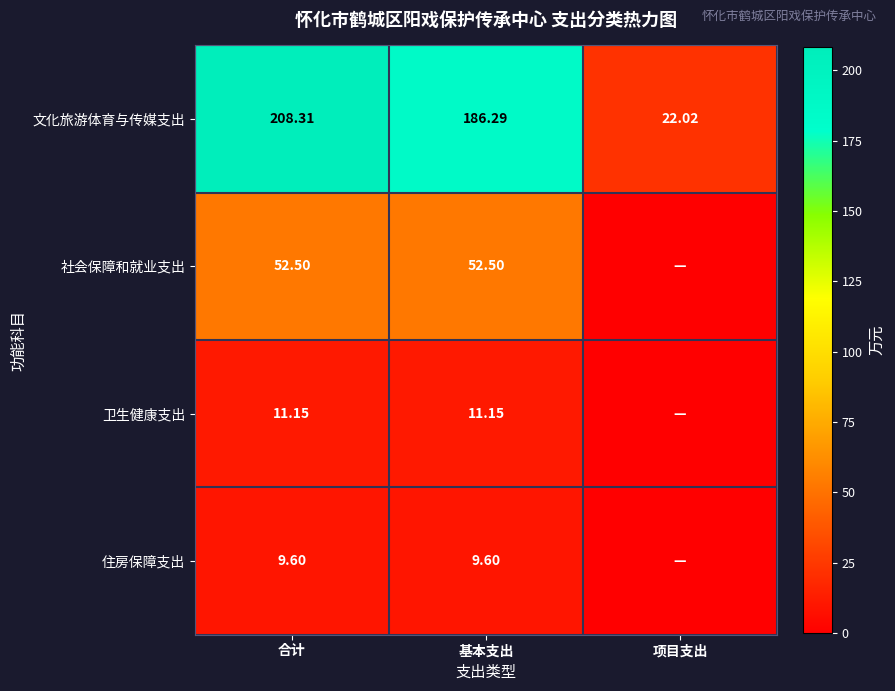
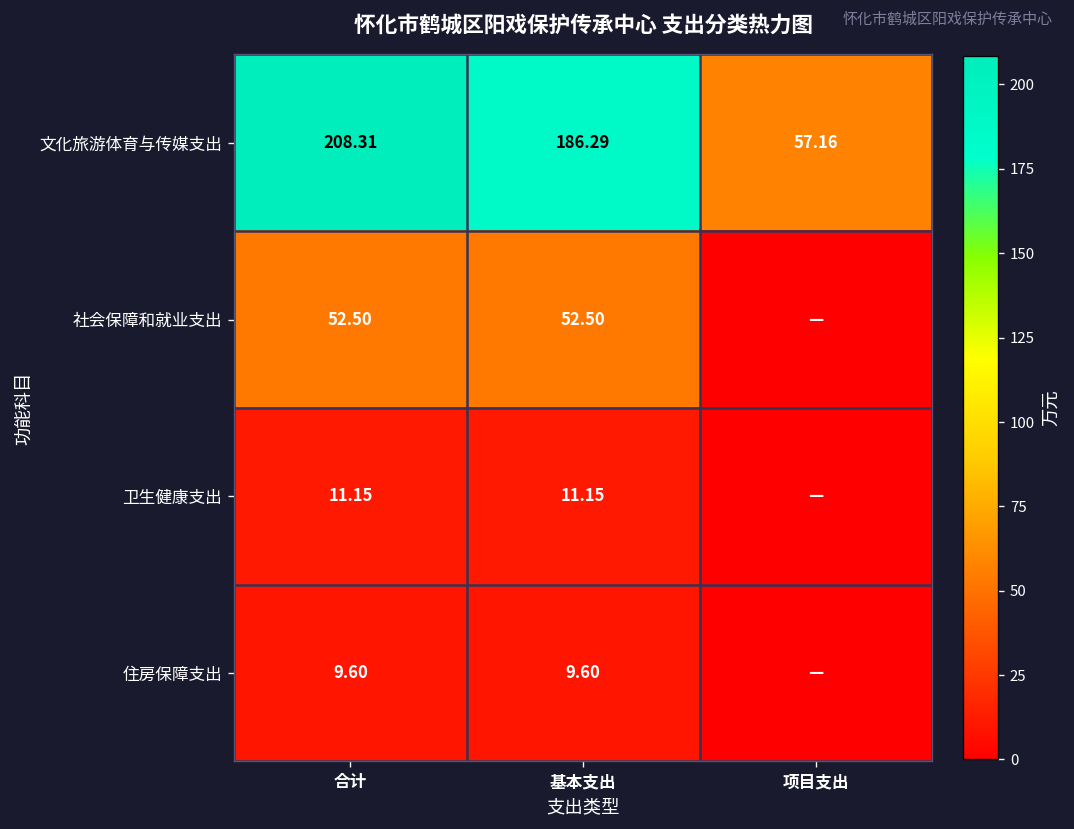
  {
    "文化旅游体育与传媒支出": {
      "合计": 208.31,
      "基本支出": 186.29,
-     "项目支出": 22.02
+     "项目支出": 57.16
    },
    "社会保障和就业支出": {
      "合计": 52.50,
      "基本支出": 52.50
    },
    "卫生健康支出": {
      "合计": 11.15,
      "基本支出": 11.15
    },
    "住房保障支出": {
      "合计": 9.60,
      "基本支出": 9.60
    }
  }
